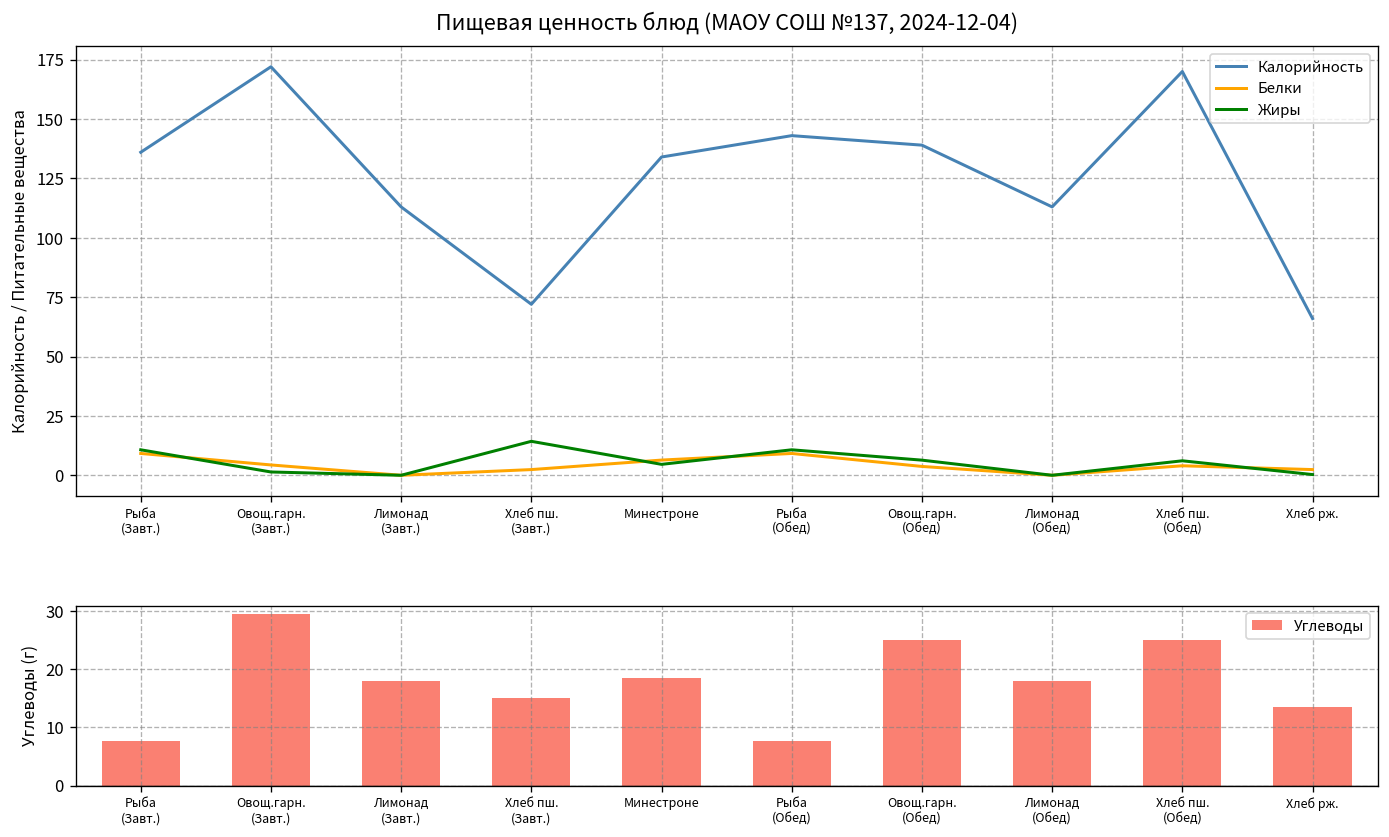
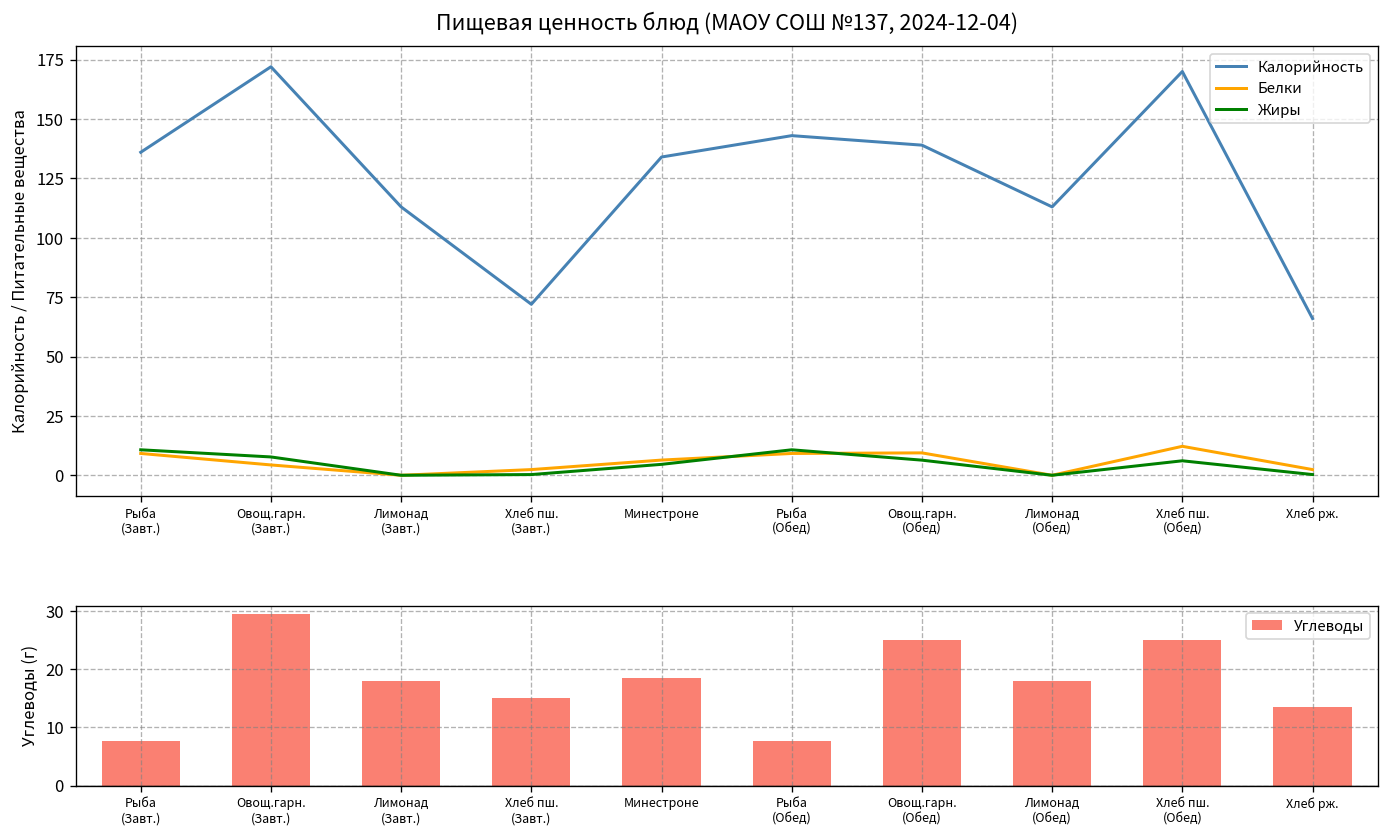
  {
    "Пищевая ценность блюд (МАОУ СОШ №137, 2024-12-04)": {
      "Калорийность": {
        "Рыба (Завт.)": 136,
        "Овощ.гарн. (Завт.)": 172,
        "Лимонад (Завт.)": 113,
        "Хлеб пш. (Завт.)": 72,
        "Минестроне": 134,
        "Рыба (Обед)": 143,
        "Овощ.гарн. (Обед)": 139,
        "Лимонад (Обед)": 113,
        "Хлеб пш. (Обед)": 170,
        "Хлеб рж.": 66
      },
      "Белки": {
        "Рыба (Завт.)": 9,
        "Овощ.гарн. (Завт.)": 4,
        "Хлеб пш. (Завт.)": 2,
        "Минестроне": 6,
        "Рыба (Обед)": 9,
-       "Овощ.гарн. (Обед)": 4,
-       "Хлеб пш. (Обед)": 4,
+       "Овощ.гарн. (Обед)": 9,
+       "Хлеб пш. (Обед)": 12,
        "Хлеб рж.": 2
      },
      "Жиры": {
        "Рыба (Завт.)": 11,
-       "Овощ.гарн. (Завт.)": 1,
-       "Хлеб пш. (Завт.)": 14,
+       "Овощ.гарн. (Завт.)": 8,
+       "Хлеб пш. (Завт.)": 0,
        "Минестроне": 5,
        "Рыба (Обед)": 11,
        "Овощ.гарн. (Обед)": 6,
        "Хлеб пш. (Обед)": 6,
        "Хлеб рж.": 0
      }
    }
  }
